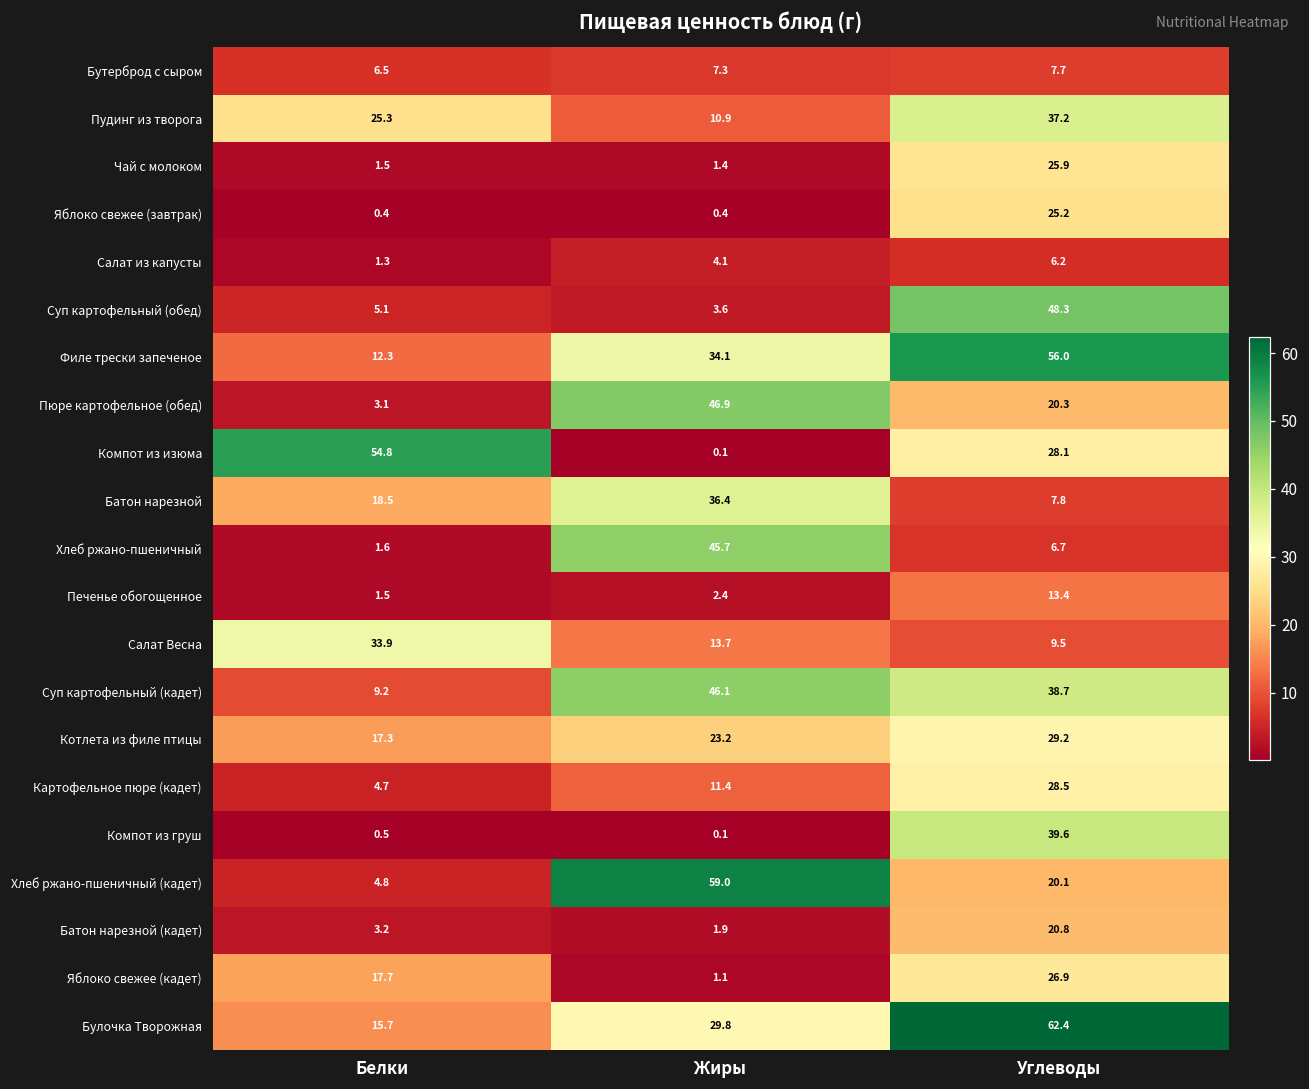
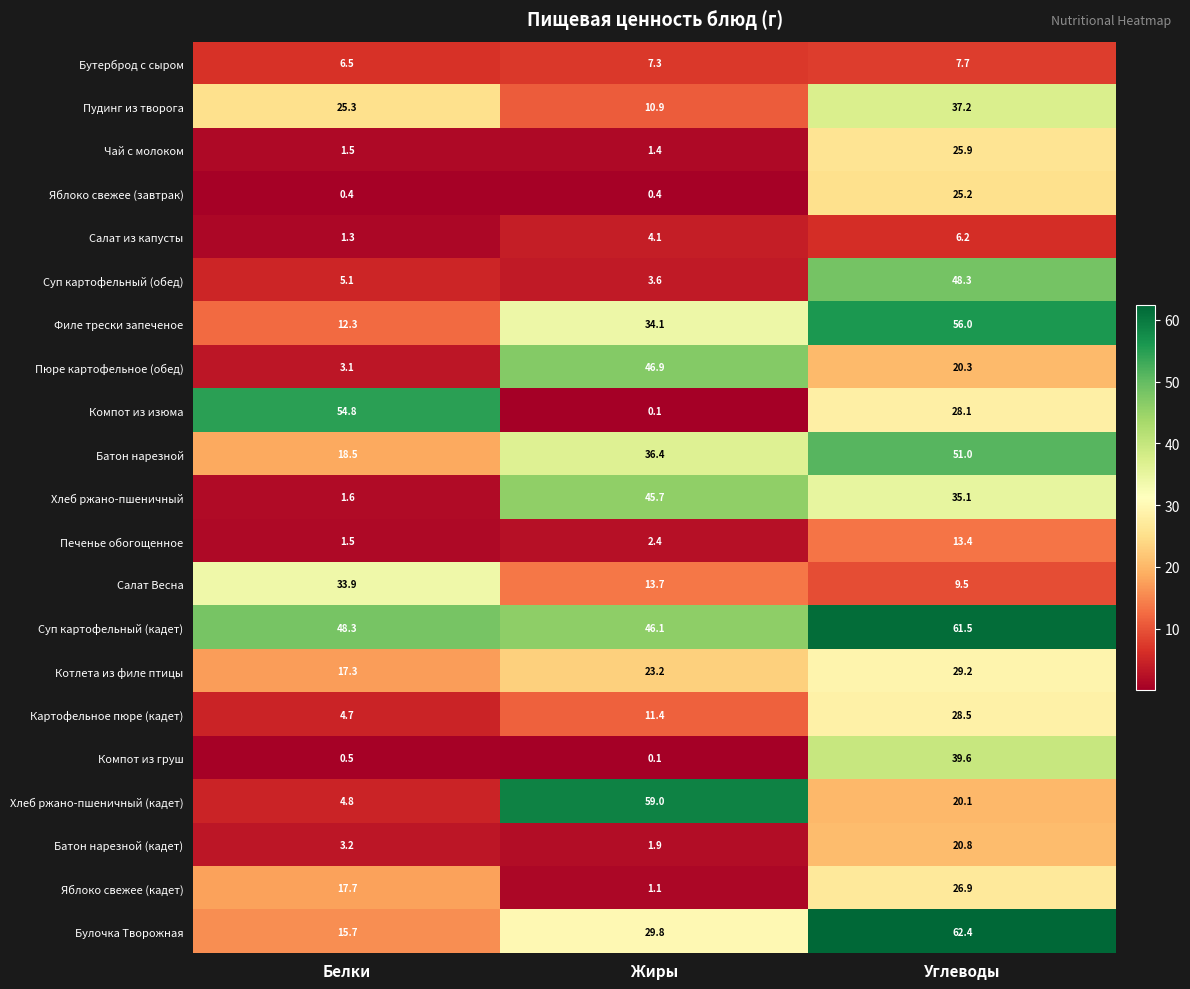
  {
    "Бутерброд с сыром": {
      "Белки": 6.5,
      "Жиры": 7.3,
      "Углеводы": 7.7
    },
    "Пудинг из творога": {
      "Белки": 25.3,
      "Жиры": 10.9,
      "Углеводы": 37.2
    },
    "Чай с молоком": {
      "Белки": 1.5,
      "Жиры": 1.4,
      "Углеводы": 25.9
    },
    "Яблоко свежее (завтрак)": {
      "Белки": 0.4,
      "Жиры": 0.4,
      "Углеводы": 25.2
    },
    "Салат из капусты": {
      "Белки": 1.3,
      "Жиры": 4.1,
      "Углеводы": 6.2
    },
    "Суп картофельный (обед)": {
      "Белки": 5.1,
      "Жиры": 3.6,
      "Углеводы": 48.3
    },
    "Филе трески запеченое": {
      "Белки": 12.3,
      "Жиры": 34.1,
      "Углеводы": 56.0
    },
    "Пюре картофельное (обед)": {
      "Белки": 3.1,
      "Жиры": 46.9,
      "Углеводы": 20.3
    },
    "Компот из изюма": {
      "Белки": 54.8,
      "Жиры": 0.1,
      "Углеводы": 28.1
    },
    "Батон нарезной": {
      "Белки": 18.5,
      "Жиры": 36.4,
-     "Углеводы": 7.8
+     "Углеводы": 51.0
    },
    "Хлеб ржано-пшеничный": {
      "Белки": 1.6,
      "Жиры": 45.7,
-     "Углеводы": 6.7
+     "Углеводы": 35.1
    },
    "Печенье обогощенное": {
      "Белки": 1.5,
      "Жиры": 2.4,
      "Углеводы": 13.4
    },
    "Салат Весна": {
      "Белки": 33.9,
      "Жиры": 13.7,
      "Углеводы": 9.5
    },
    "Суп картофельный (кадет)": {
-     "Белки": 9.2,
+     "Белки": 48.3,
      "Жиры": 46.1,
-     "Углеводы": 38.7
+     "Углеводы": 61.5
    },
    "Котлета из филе птицы": {
      "Белки": 17.3,
      "Жиры": 23.2,
      "Углеводы": 29.2
    },
    "Картофельное пюре (кадет)": {
      "Белки": 4.7,
      "Жиры": 11.4,
      "Углеводы": 28.5
    },
    "Компот из груш": {
      "Белки": 0.5,
      "Жиры": 0.1,
      "Углеводы": 39.6
    },
    "Хлеб ржано-пшеничный (кадет)": {
      "Белки": 4.8,
      "Жиры": 59.0,
      "Углеводы": 20.1
    },
    "Батон нарезной (кадет)": {
      "Белки": 3.2,
      "Жиры": 1.9,
      "Углеводы": 20.8
    },
    "Яблоко свежее (кадет)": {
      "Белки": 17.7,
      "Жиры": 1.1,
      "Углеводы": 26.9
    },
    "Булочка Творожная": {
      "Белки": 15.7,
      "Жиры": 29.8,
      "Углеводы": 62.4
    }
  }
